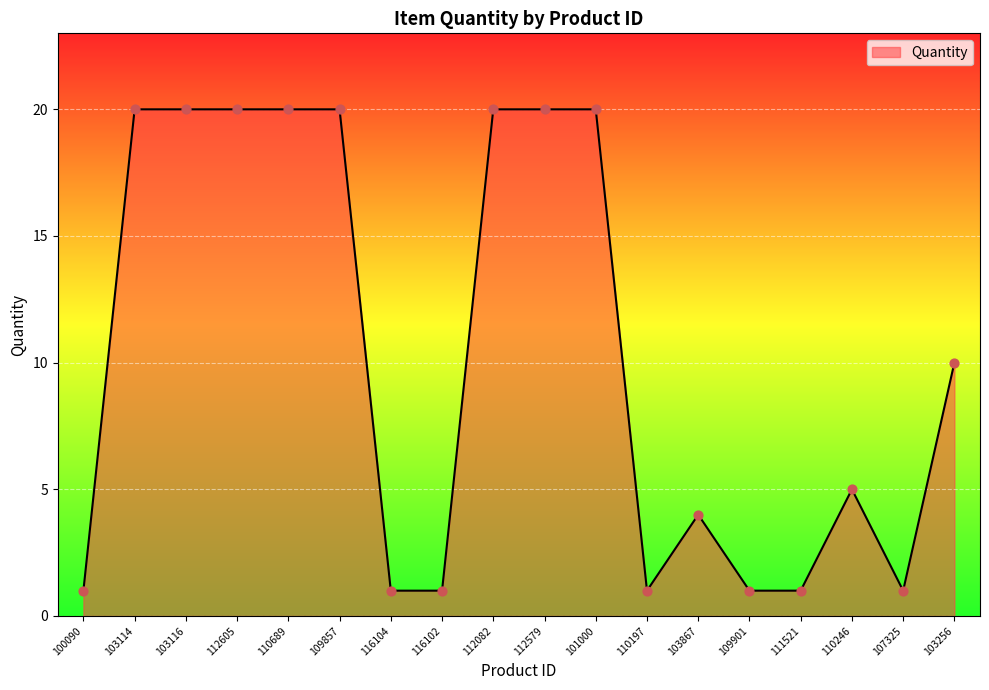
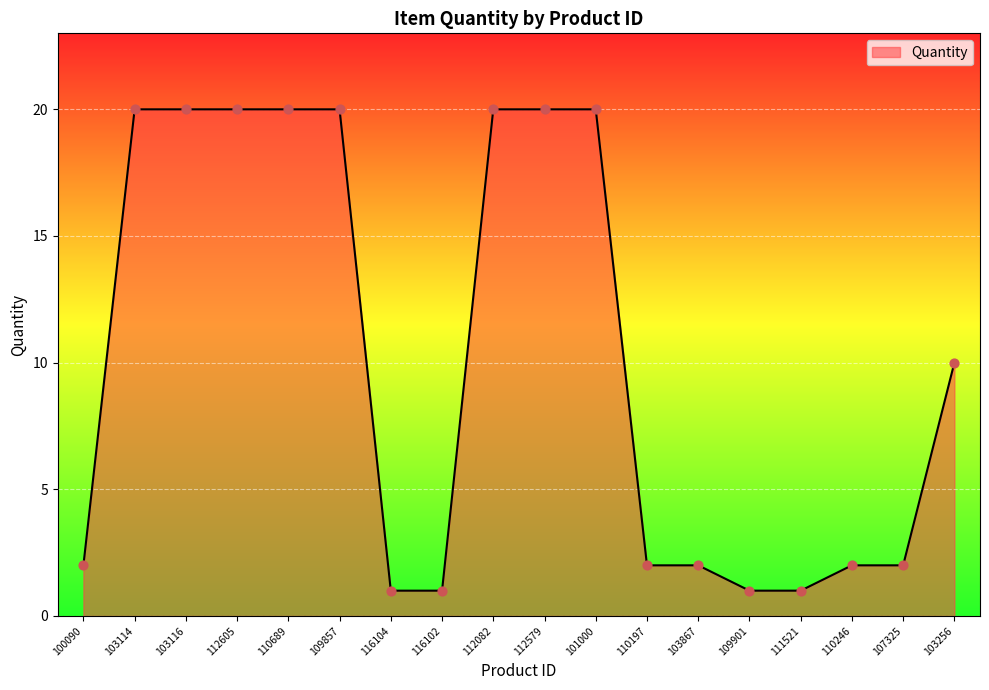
  {
-   "100090": 1,
+   "100090": 2,
    "103114": 20,
    "103116": 20,
    "112605": 20,
    "110689": 20,
    "109857": 20,
    "116104": 1,
    "116102": 1,
    "112082": 20,
    "112579": 20,
    "101000": 20,
-   "110197": 1,
-   "103867": 4,
+   "110197": 2,
+   "103867": 2,
    "109901": 1,
    "111521": 1,
-   "110246": 5,
-   "107325": 1,
+   "110246": 2,
+   "107325": 2,
    "103256": 10
  }
